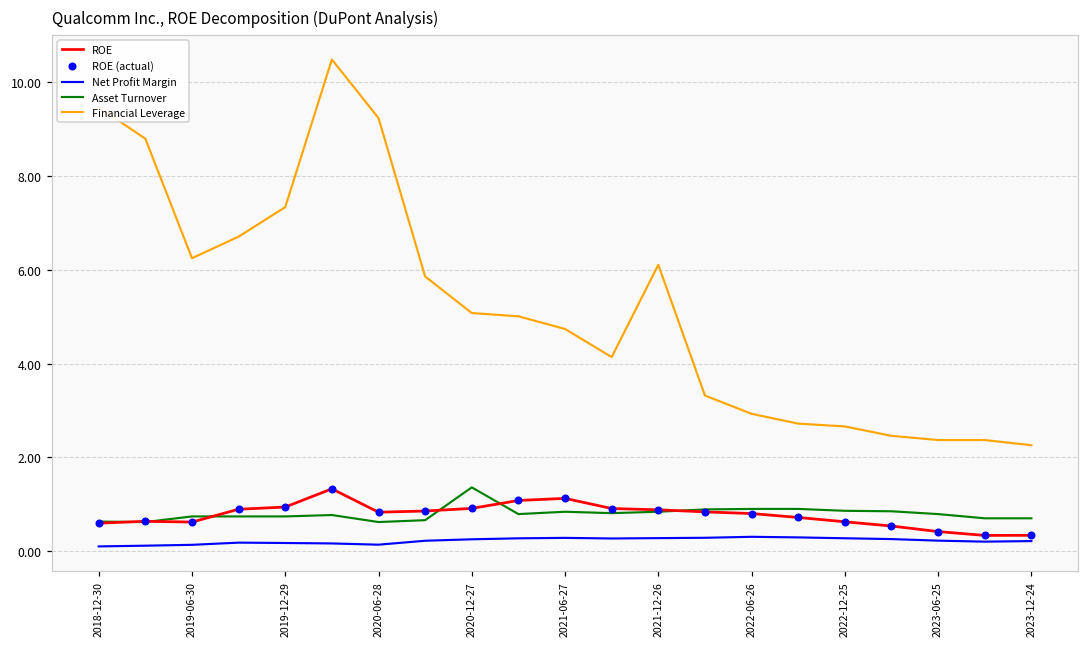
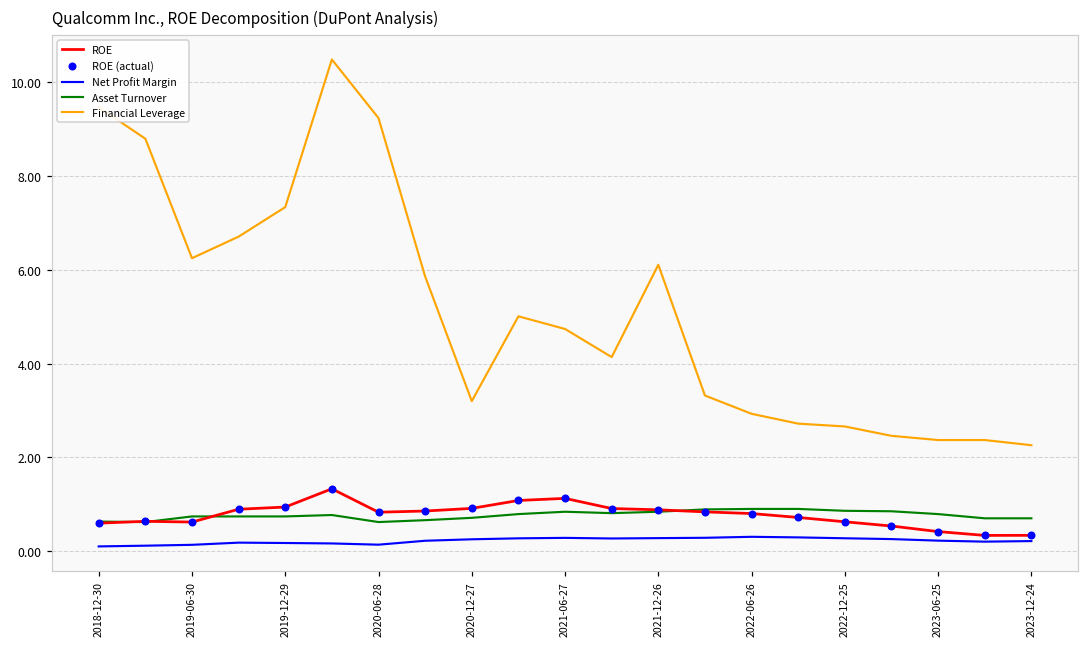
  {
    "Asset Turnover": {
      "2019-06-30": 0.7,
      "2019-12-29": 0.7,
      "2020-06-28": 0.6,
-     "2020-12-27": 1.4,
+     "2020-12-27": 0.7,
      "2021-06-27": 0.8,
      "2022-06-26": 0.9,
      "2022-12-25": 0.9,
      "2023-06-25": 0.8,
      "2023-12-24": 0.7
    },
    "Financial Leverage": {
      "2019-06-30": 6.3,
      "2019-12-29": 7.3,
      "2020-06-28": 9.2,
-     "2020-12-27": 5.1,
+     "2020-12-27": 3.2,
      "2021-06-27": 4.7,
      "2021-12-26": 6.1,
      "2022-06-26": 2.9,
      "2022-12-25": 2.7,
      "2023-06-25": 2.4,
      "2023-12-24": 2.3
    }
  }
